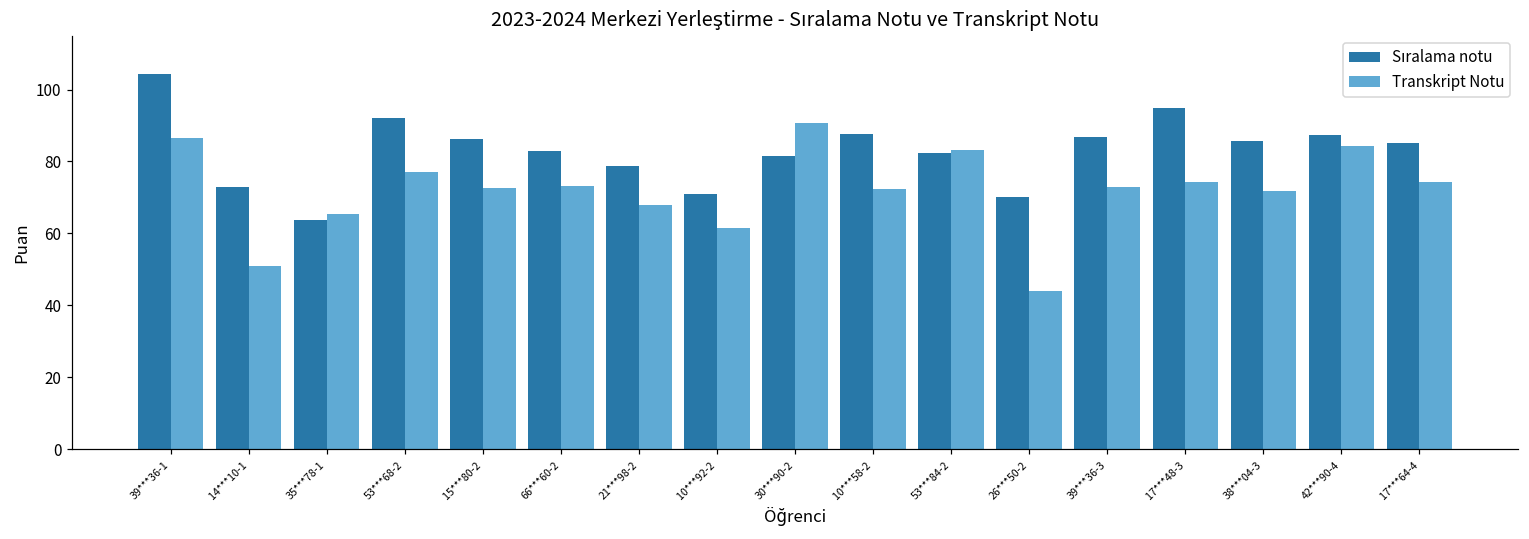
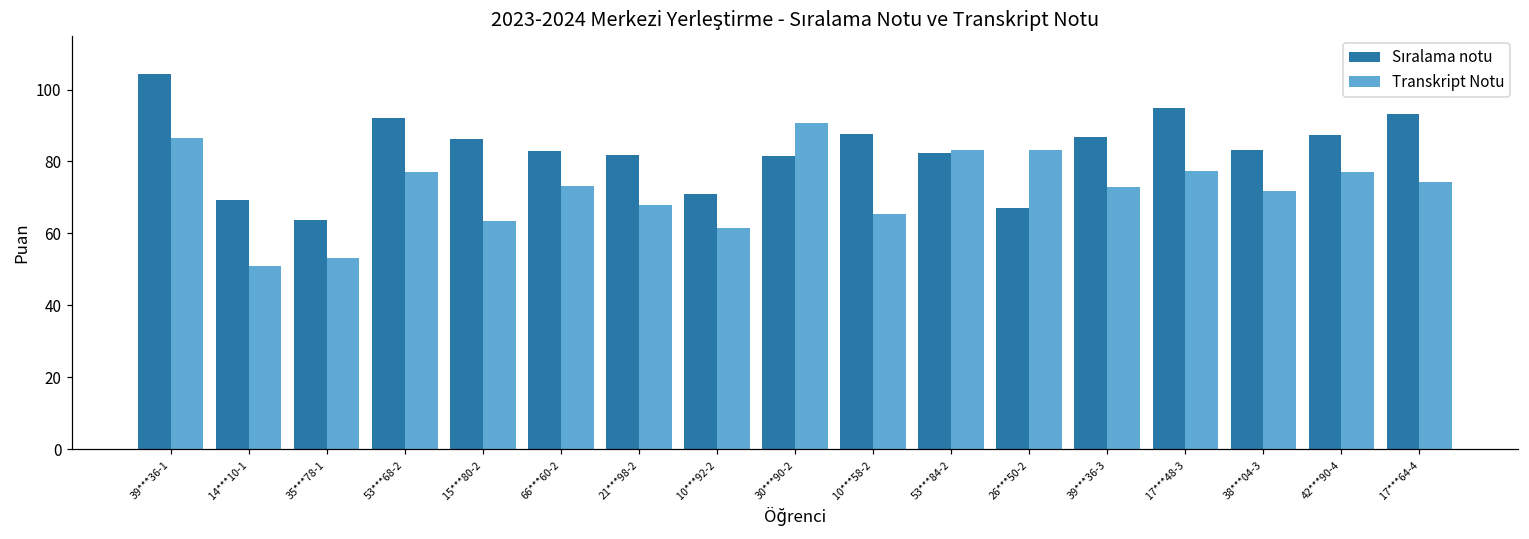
  {
    "Sıralama notu": {
      "39***36-1": 104,
-     "14***10-1": 73,
+     "14***10-1": 69,
      "35***78-1": 64,
      "53***68-2": 92,
      "15***80-2": 86,
      "66***60-2": 83,
-     "21***98-2": 79,
+     "21***98-2": 82,
      "10***92-2": 71,
      "30***90-2": 82,
      "10***58-2": 88,
      "53***84-2": 82,
-     "26***50-2": 70,
+     "26***50-2": 67,
      "39***36-3": 87,
      "17***48-3": 95,
-     "38***04-3": 86,
+     "38***04-3": 83,
      "42***90-4": 87,
-     "17***64-4": 85
+     "17***64-4": 93
    },
    "Transkript Notu": {
      "39***36-1": 87,
      "14***10-1": 51,
-     "35***78-1": 65,
+     "35***78-1": 53,
      "53***68-2": 77,
-     "15***80-2": 73,
+     "15***80-2": 64,
      "66***60-2": 73,
      "21***98-2": 68,
      "10***92-2": 61,
      "30***90-2": 91,
-     "10***58-2": 72,
+     "10***58-2": 65,
      "53***84-2": 83,
-     "26***50-2": 44,
+     "26***50-2": 83,
      "39***36-3": 73,
-     "17***48-3": 74,
+     "17***48-3": 77,
      "38***04-3": 72,
-     "42***90-4": 84,
+     "42***90-4": 77,
      "17***64-4": 74
    }
  }
